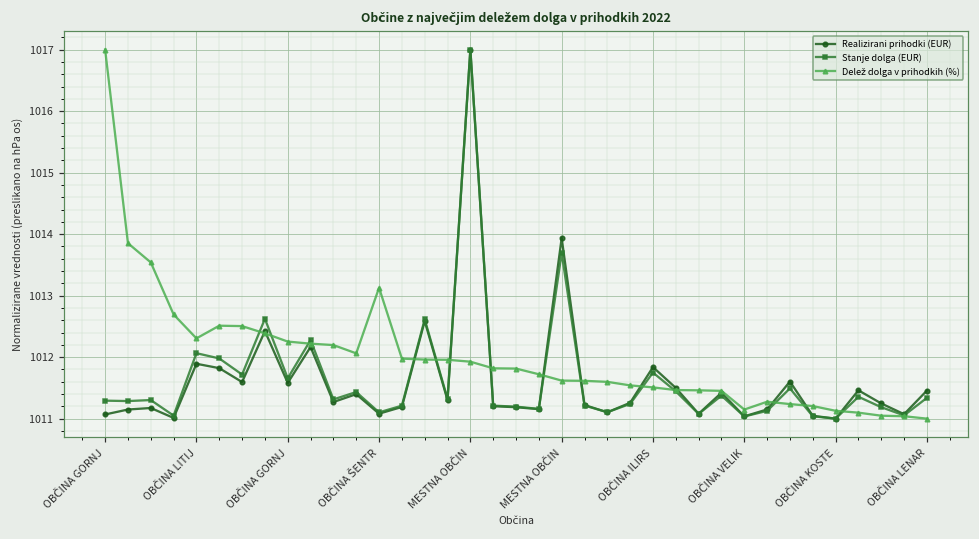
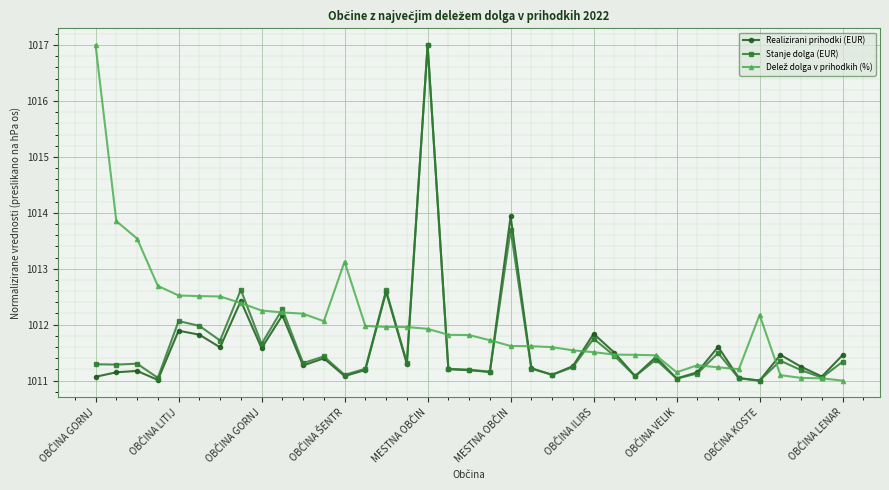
  {
    "Delež dolga v prihodkih (%)": {
-     "OBČINA LITIJ": 1012.3,
+     "OBČINA LITIJ": 1012.5,
      "OBČINA ŠENTR": 1013.1,
      "OBČINA ILIRS": 1011.5,
      "OBČINA VELIK": 1011.1,
-     "OBČINA KOSTE": 1011.1,
+     "OBČINA KOSTE": 1012.2,
      "OBČINA LENAR": 1011.0
    }
  }
